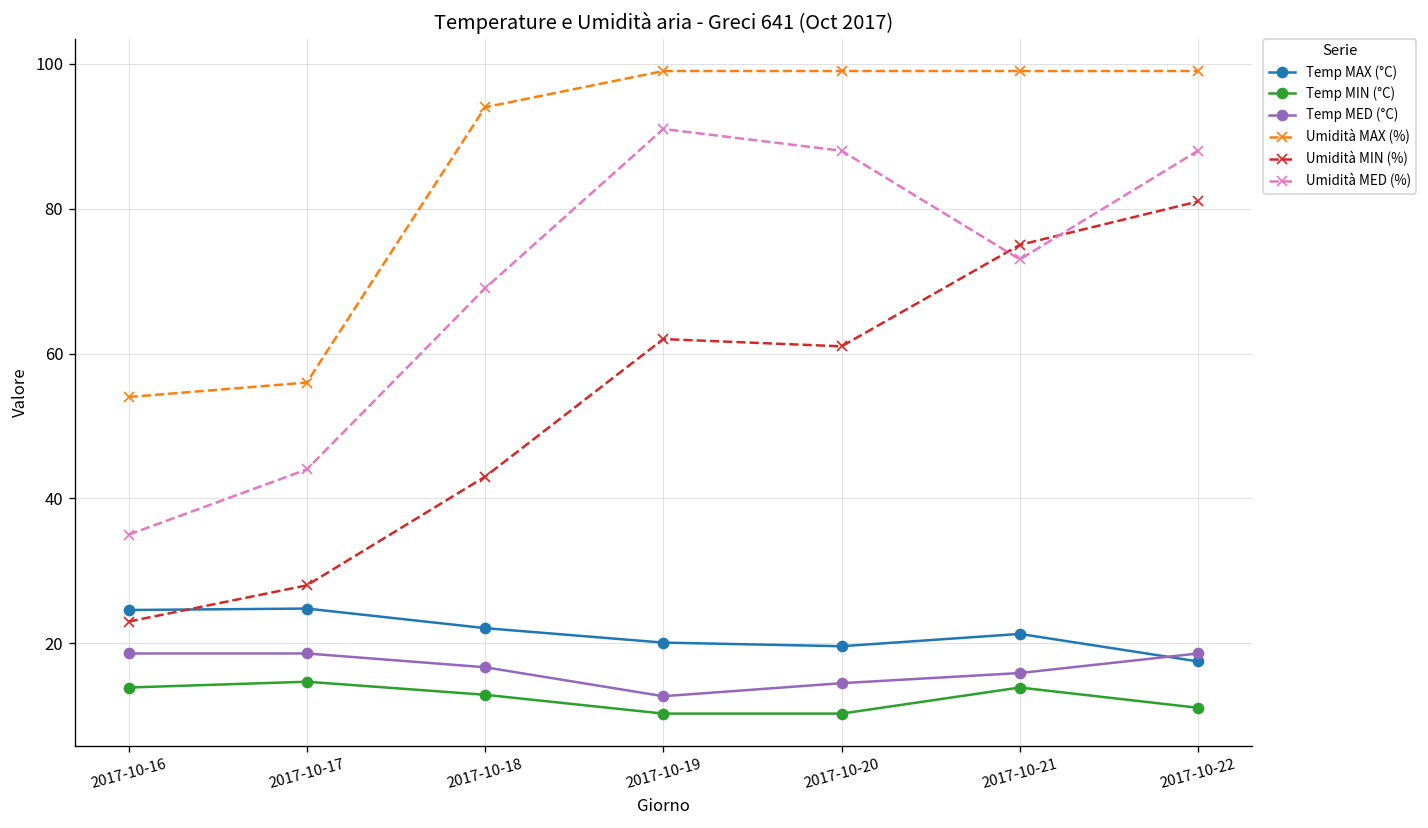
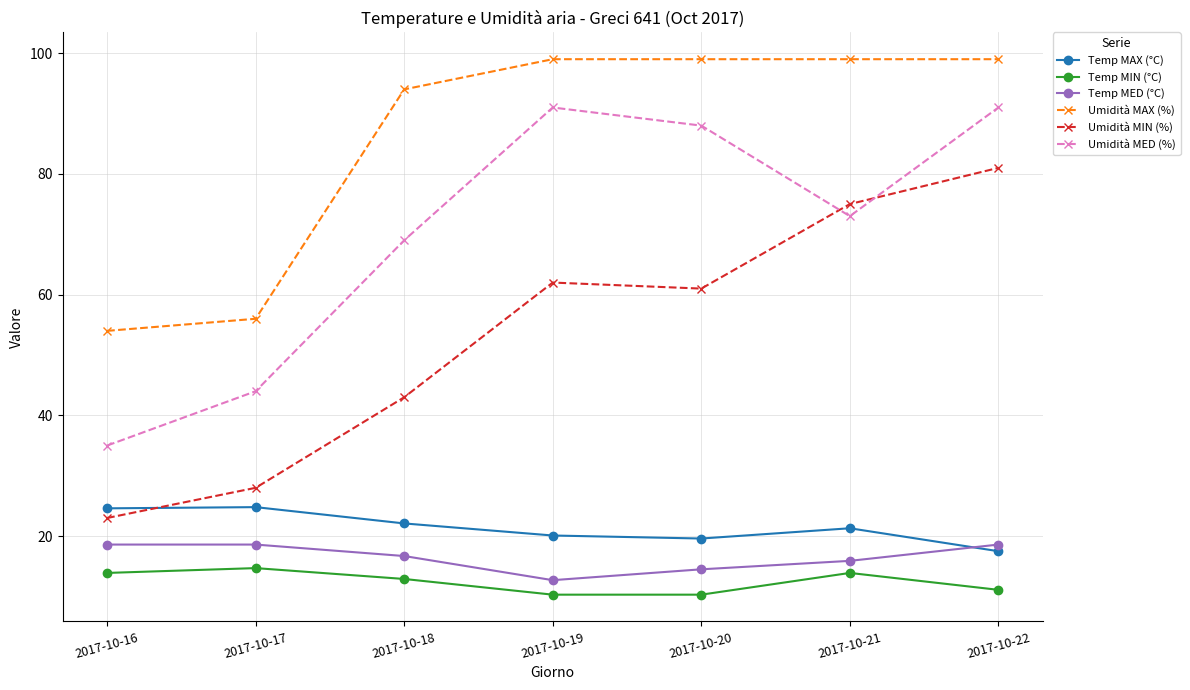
  {
    "Temp MAX (°C)": {
      "2017-10-16": 25,
      "2017-10-17": 25,
      "2017-10-18": 22,
      "2017-10-19": 20,
      "2017-10-20": 20,
      "2017-10-21": 21,
      "2017-10-22": 18
    },
    "Temp MIN (°C)": {
      "2017-10-16": 14,
      "2017-10-17": 15,
      "2017-10-18": 13,
      "2017-10-19": 10,
      "2017-10-20": 10,
      "2017-10-21": 14,
      "2017-10-22": 11
    },
    "Temp MED (°C)": {
      "2017-10-16": 19,
      "2017-10-17": 19,
      "2017-10-18": 17,
      "2017-10-19": 13,
      "2017-10-20": 15,
      "2017-10-21": 16,
      "2017-10-22": 19
    },
    "Umidità MAX (%)": {
      "2017-10-16": 54,
      "2017-10-17": 56,
      "2017-10-18": 94,
      "2017-10-19": 99,
      "2017-10-20": 99,
      "2017-10-21": 99,
      "2017-10-22": 99
    },
    "Umidità MIN (%)": {
      "2017-10-16": 23,
      "2017-10-17": 28,
      "2017-10-18": 43,
      "2017-10-19": 62,
      "2017-10-20": 61,
      "2017-10-21": 75,
      "2017-10-22": 81
    },
    "Umidità MED (%)": {
      "2017-10-16": 35,
      "2017-10-17": 44,
      "2017-10-18": 69,
      "2017-10-19": 91,
      "2017-10-20": 88,
      "2017-10-21": 73,
-     "2017-10-22": 88
+     "2017-10-22": 91
    }
  }
